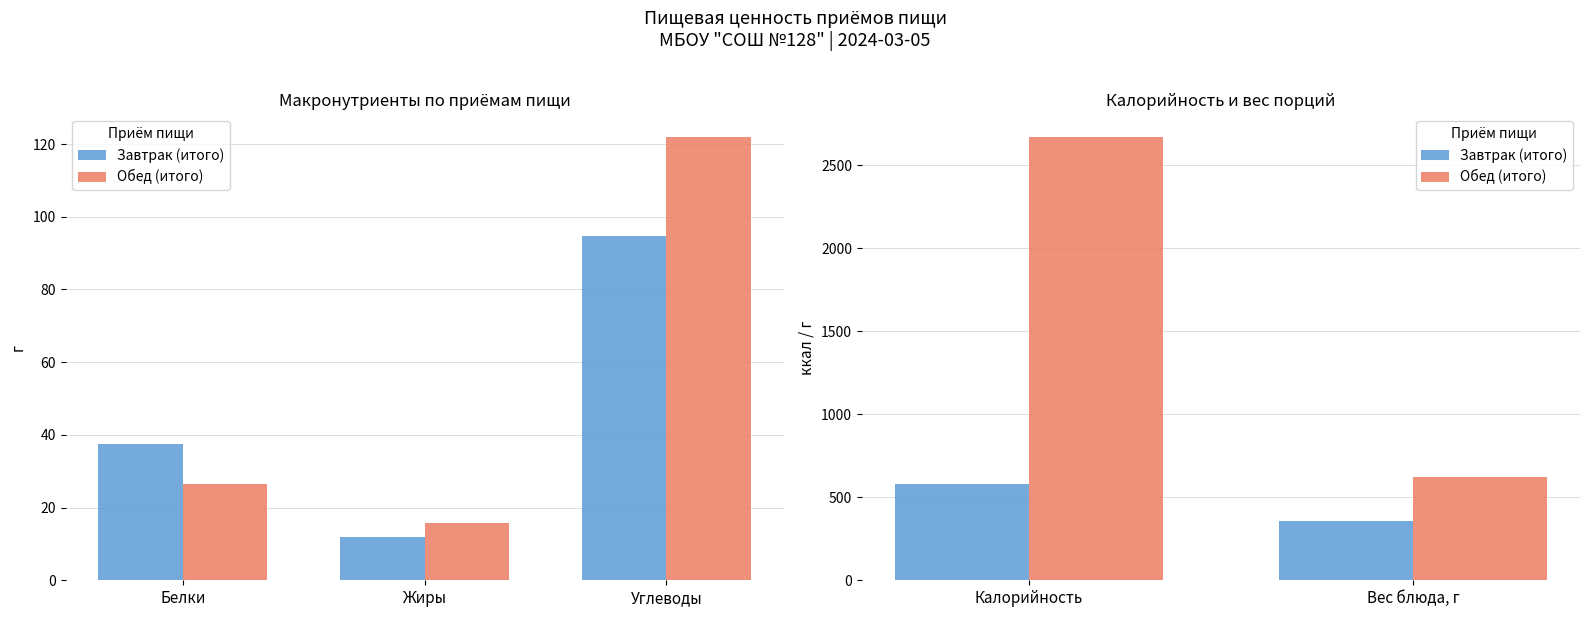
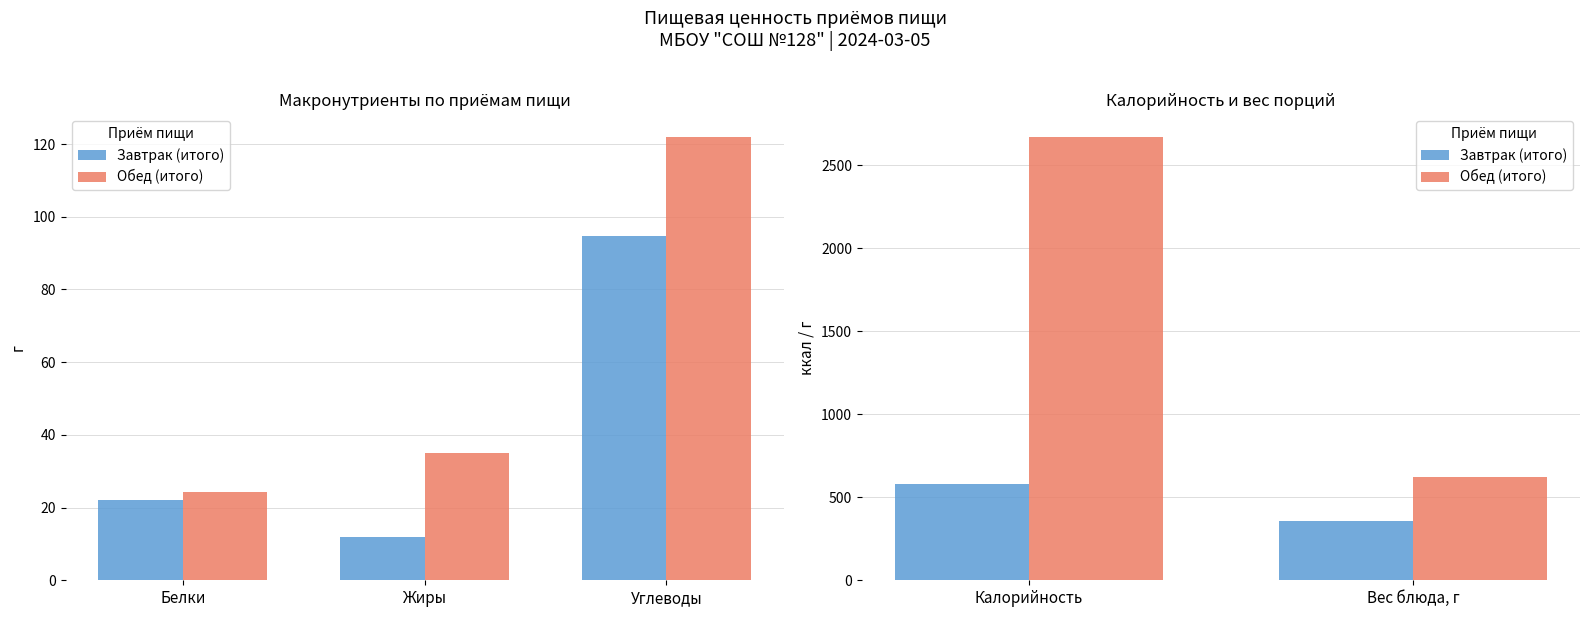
  {
    "Макронутриенты по приёмам пищи": {
      "Завтрак (итого)": {
-       "Белки": 38,
+       "Белки": 22,
        "Жиры": 12,
        "Углеводы": 95
      },
      "Обед (итого)": {
-       "Белки": 27,
-       "Жиры": 16,
+       "Белки": 24,
+       "Жиры": 35,
        "Углеводы": 122
      }
    },
    "Калорийность и вес порций": {
      "Завтрак (итого)": {
        "Калорийность": 580,
        "Вес блюда, г": 360
      },
      "Обед (итого)": {
        "Калорийность": 2670,
        "Вес блюда, г": 620
      }
    }
  }
